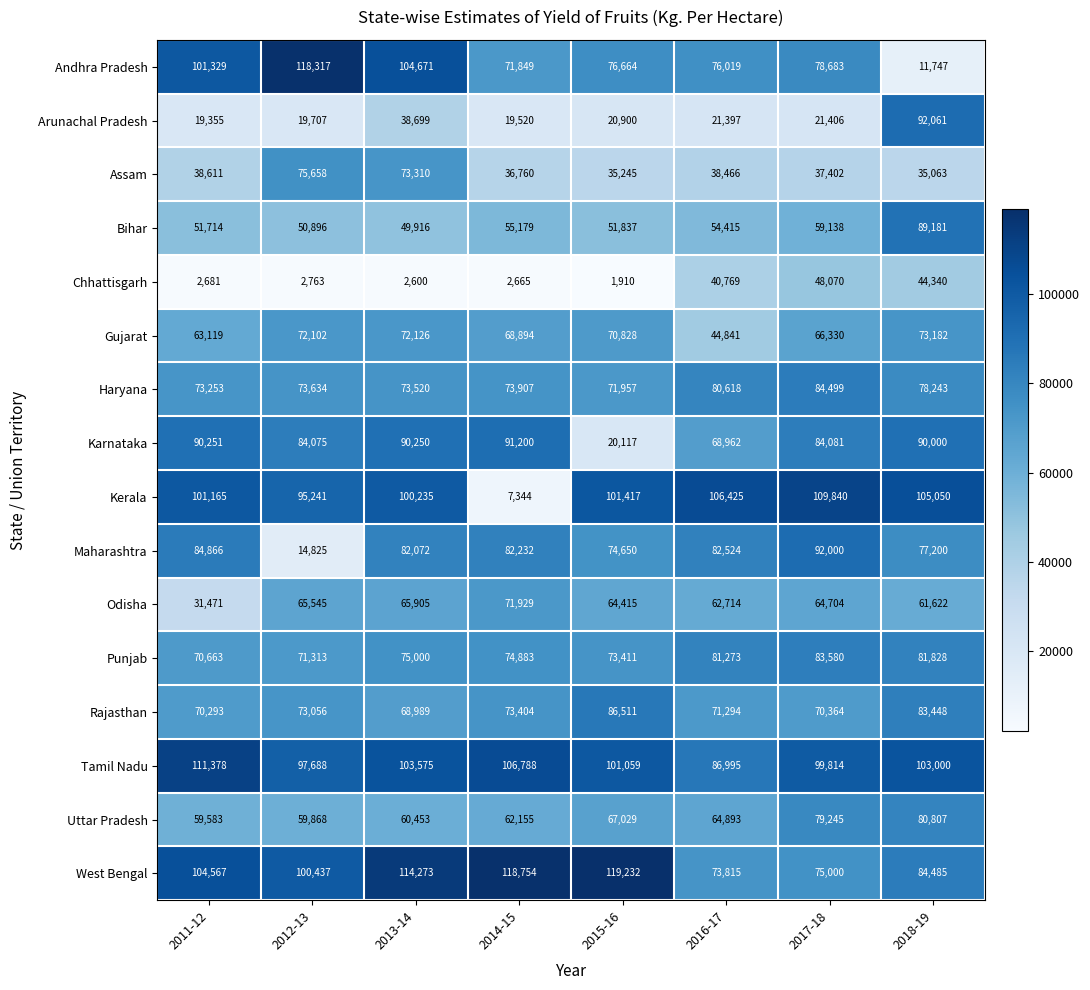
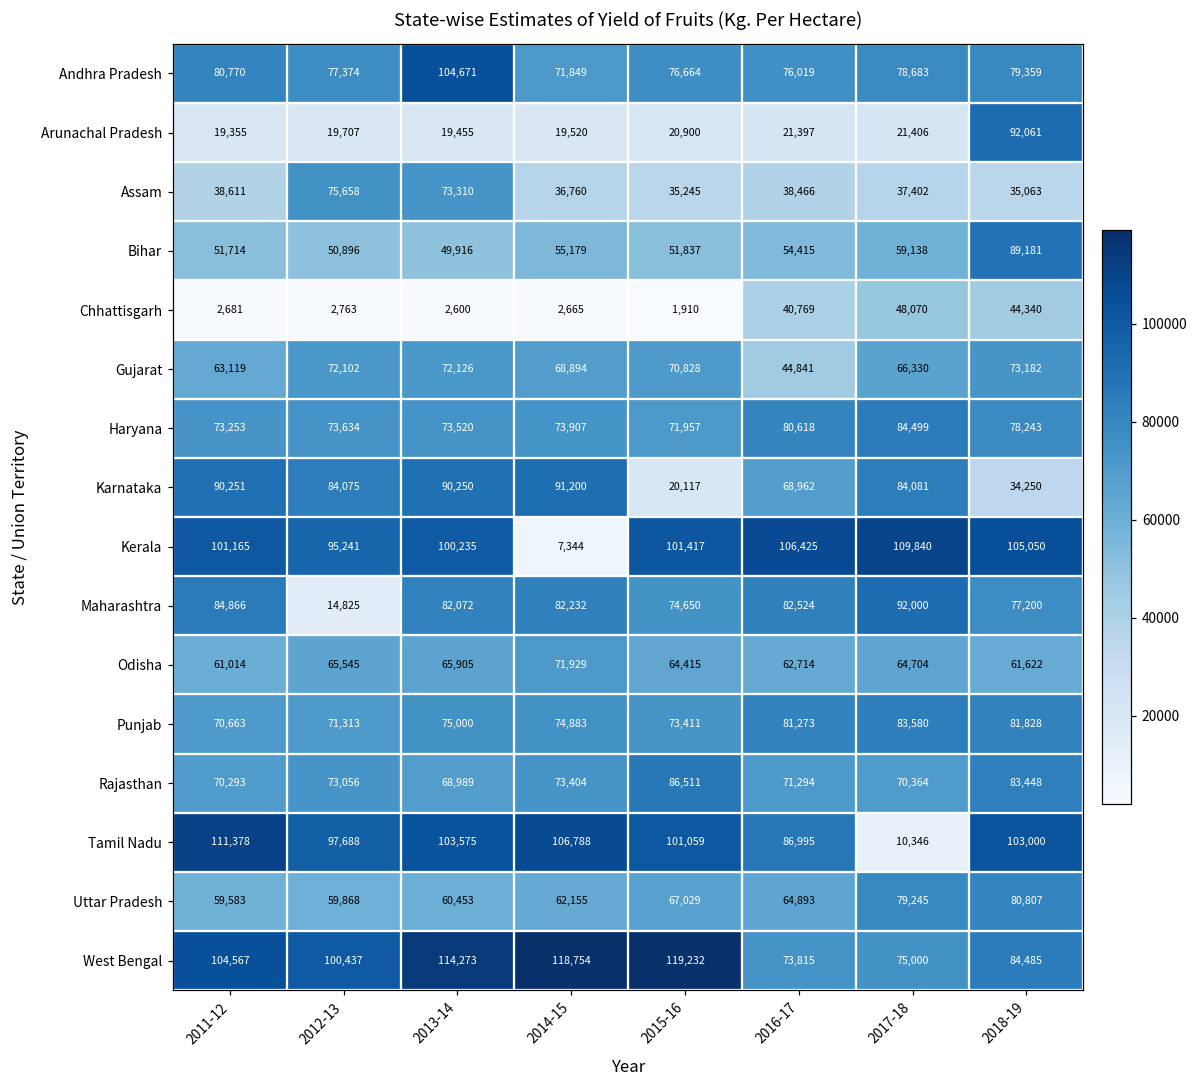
  {
    "Andhra Pradesh": {
-     "2011-12": "101,329",
-     "2012-13": "118,317",
+     "2011-12": "80,770",
+     "2012-13": "77,374",
      "2013-14": "104,671",
      "2014-15": "71,849",
      "2015-16": "76,664",
      "2016-17": "76,019",
      "2017-18": "78,683",
-     "2018-19": "11,747"
+     "2018-19": "79,359"
    },
    "Arunachal Pradesh": {
      "2011-12": "19,355",
      "2012-13": "19,707",
-     "2013-14": "38,699",
+     "2013-14": "19,455",
      "2014-15": "19,520",
      "2015-16": "20,900",
      "2016-17": "21,397",
      "2017-18": "21,406",
      "2018-19": "92,061"
    },
    "Assam": {
      "2011-12": "38,611",
      "2012-13": "75,658",
      "2013-14": "73,310",
      "2014-15": "36,760",
      "2015-16": "35,245",
      "2016-17": "38,466",
      "2017-18": "37,402",
      "2018-19": "35,063"
    },
    "Bihar": {
      "2011-12": "51,714",
      "2012-13": "50,896",
      "2013-14": "49,916",
      "2014-15": "55,179",
      "2015-16": "51,837",
      "2016-17": "54,415",
      "2017-18": "59,138",
      "2018-19": "89,181"
    },
    "Chhattisgarh": {
      "2011-12": "2,681",
      "2012-13": "2,763",
      "2013-14": "2,600",
      "2014-15": "2,665",
      "2015-16": "1,910",
      "2016-17": "40,769",
      "2017-18": "48,070",
      "2018-19": "44,340"
    },
    "Gujarat": {
      "2011-12": "63,119",
      "2012-13": "72,102",
      "2013-14": "72,126",
      "2014-15": "68,894",
      "2015-16": "70,828",
      "2016-17": "44,841",
      "2017-18": "66,330",
      "2018-19": "73,182"
    },
    "Haryana": {
      "2011-12": "73,253",
      "2012-13": "73,634",
      "2013-14": "73,520",
      "2014-15": "73,907",
      "2015-16": "71,957",
      "2016-17": "80,618",
      "2017-18": "84,499",
      "2018-19": "78,243"
    },
    "Karnataka": {
      "2011-12": "90,251",
      "2012-13": "84,075",
      "2013-14": "90,250",
      "2014-15": "91,200",
      "2015-16": "20,117",
      "2016-17": "68,962",
      "2017-18": "84,081",
-     "2018-19": "90,000"
+     "2018-19": "34,250"
    },
    "Kerala": {
      "2011-12": "101,165",
      "2012-13": "95,241",
      "2013-14": "100,235",
      "2014-15": "7,344",
      "2015-16": "101,417",
      "2016-17": "106,425",
      "2017-18": "109,840",
      "2018-19": "105,050"
    },
    "Maharashtra": {
      "2011-12": "84,866",
      "2012-13": "14,825",
      "2013-14": "82,072",
      "2014-15": "82,232",
      "2015-16": "74,650",
      "2016-17": "82,524",
      "2017-18": "92,000",
      "2018-19": "77,200"
    },
    "Odisha": {
-     "2011-12": "31,471",
+     "2011-12": "61,014",
      "2012-13": "65,545",
      "2013-14": "65,905",
      "2014-15": "71,929",
      "2015-16": "64,415",
      "2016-17": "62,714",
      "2017-18": "64,704",
      "2018-19": "61,622"
    },
    "Punjab": {
      "2011-12": "70,663",
      "2012-13": "71,313",
      "2013-14": "75,000",
      "2014-15": "74,883",
      "2015-16": "73,411",
      "2016-17": "81,273",
      "2017-18": "83,580",
      "2018-19": "81,828"
    },
    "Rajasthan": {
      "2011-12": "70,293",
      "2012-13": "73,056",
      "2013-14": "68,989",
      "2014-15": "73,404",
      "2015-16": "86,511",
      "2016-17": "71,294",
      "2017-18": "70,364",
      "2018-19": "83,448"
    },
    "Tamil Nadu": {
      "2011-12": "111,378",
      "2012-13": "97,688",
      "2013-14": "103,575",
      "2014-15": "106,788",
      "2015-16": "101,059",
      "2016-17": "86,995",
-     "2017-18": "99,814",
+     "2017-18": "10,346",
      "2018-19": "103,000"
    },
    "Uttar Pradesh": {
      "2011-12": "59,583",
      "2012-13": "59,868",
      "2013-14": "60,453",
      "2014-15": "62,155",
      "2015-16": "67,029",
      "2016-17": "64,893",
      "2017-18": "79,245",
      "2018-19": "80,807"
    },
    "West Bengal": {
      "2011-12": "104,567",
      "2012-13": "100,437",
      "2013-14": "114,273",
      "2014-15": "118,754",
      "2015-16": "119,232",
      "2016-17": "73,815",
      "2017-18": "75,000",
      "2018-19": "84,485"
    }
  }
